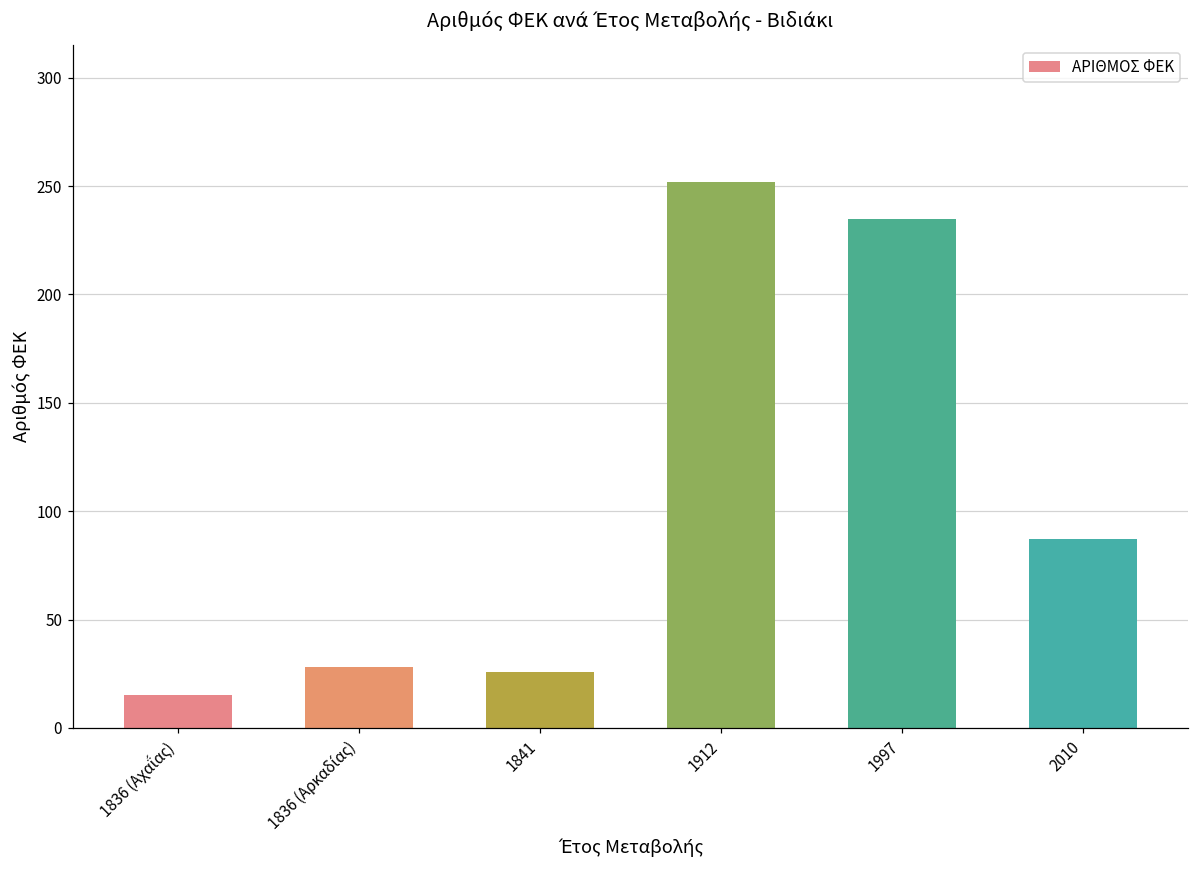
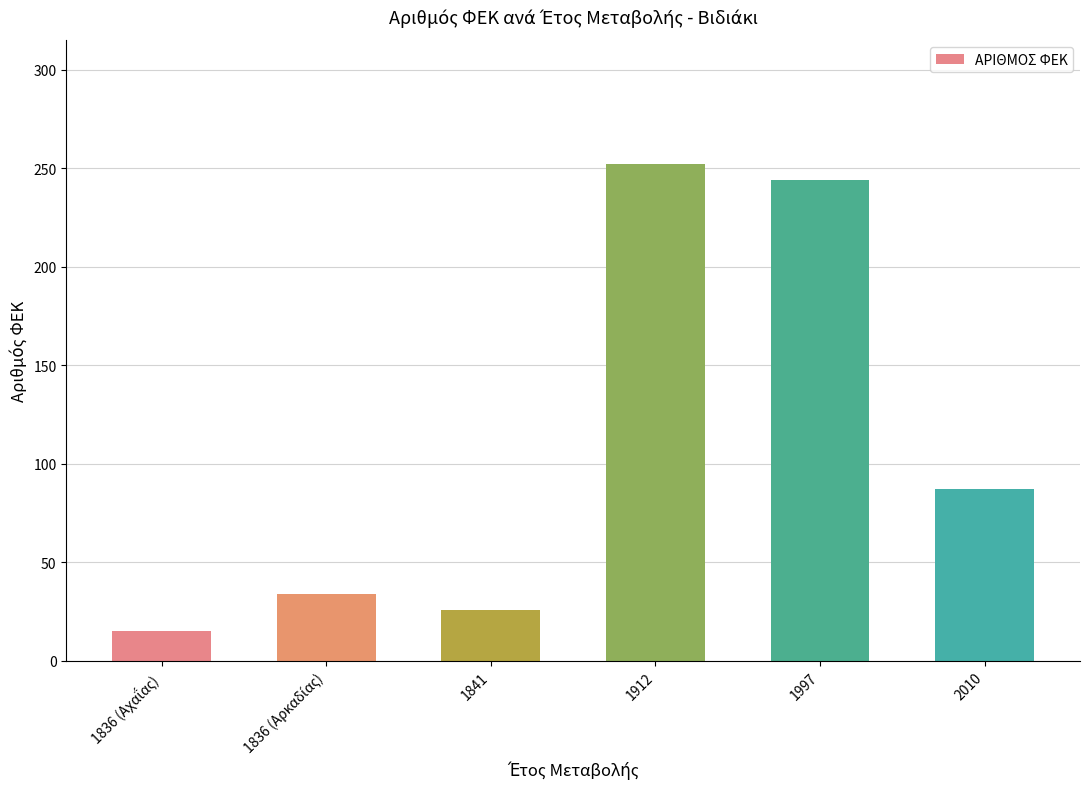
  {
    "1836 (Αχαΐας)": 15,
-   "1836 (Αρκαδίας)": 28,
+   "1836 (Αρκαδίας)": 34,
    "1841": 26,
    "1912": 252,
-   "1997": 235,
+   "1997": 244,
    "2010": 87
  }
